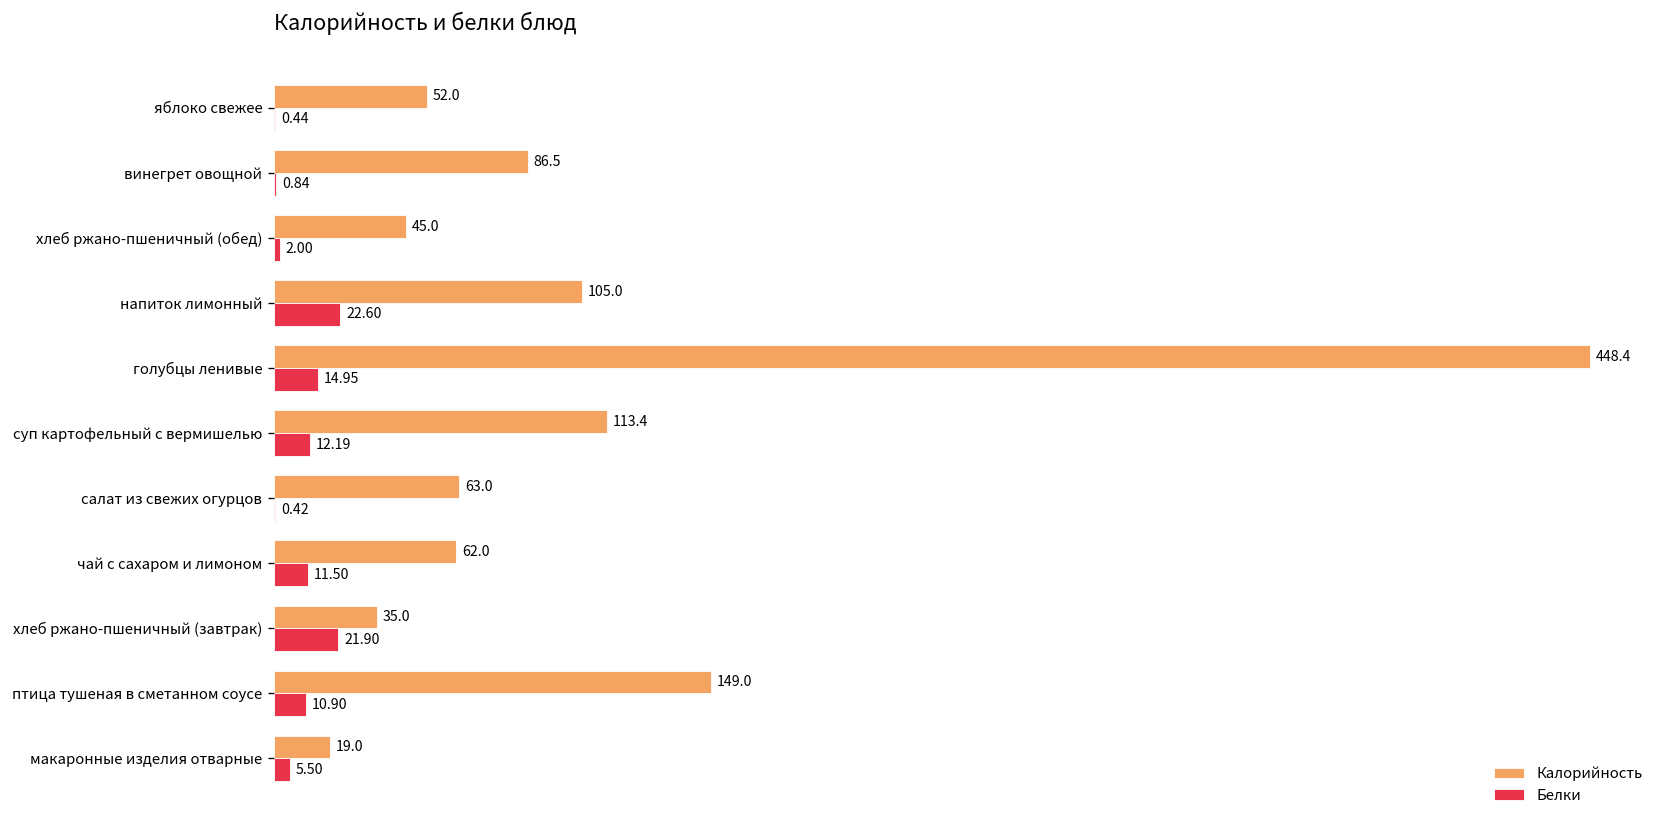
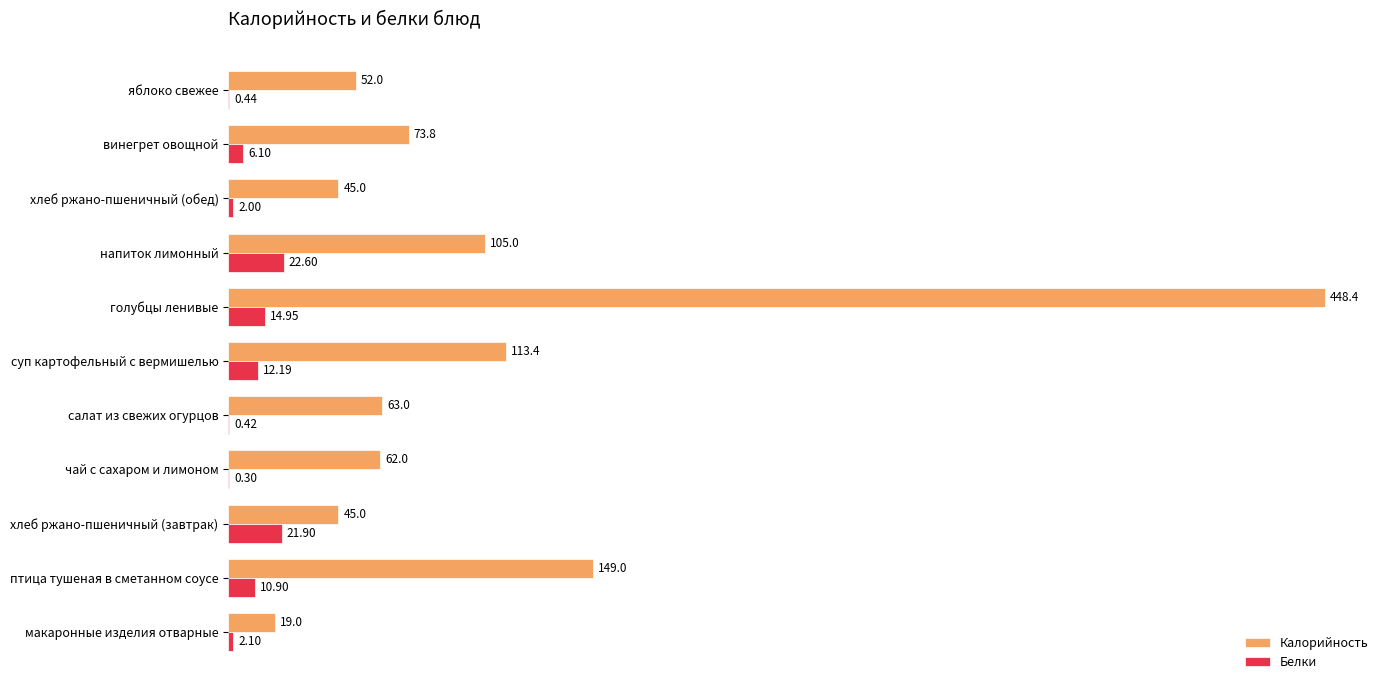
  {
    "Калорийность": {
      "яблоко свежее": 52.0,
-     "винегрет овощной": 86.5,
+     "винегрет овощной": 73.8,
      "хлеб ржано-пшеничный (обед)": 45.0,
      "напиток лимонный": 105.0,
      "голубцы ленивые": 448.4,
      "суп картофельный с вермишелью": 113.4,
      "салат из свежих огурцов": 63.0,
      "чай с сахаром и лимоном": 62.0,
-     "хлеб ржано-пшеничный (завтрак)": 35.0,
+     "хлеб ржано-пшеничный (завтрак)": 45.0,
      "птица тушеная в сметанном соусе": 149.0,
      "макаронные изделия отварные": 19.0
    },
    "Белки": {
      "яблоко свежее": 0.44,
-     "винегрет овощной": 0.84,
+     "винегрет овощной": 6.10,
      "хлеб ржано-пшеничный (обед)": 2.00,
      "напиток лимонный": 22.60,
      "голубцы ленивые": 14.95,
      "суп картофельный с вермишелью": 12.19,
      "салат из свежих огурцов": 0.42,
-     "чай с сахаром и лимоном": 11.50,
+     "чай с сахаром и лимоном": 0.30,
      "хлеб ржано-пшеничный (завтрак)": 21.90,
      "птица тушеная в сметанном соусе": 10.90,
-     "макаронные изделия отварные": 5.50
+     "макаронные изделия отварные": 2.10
    }
  }
